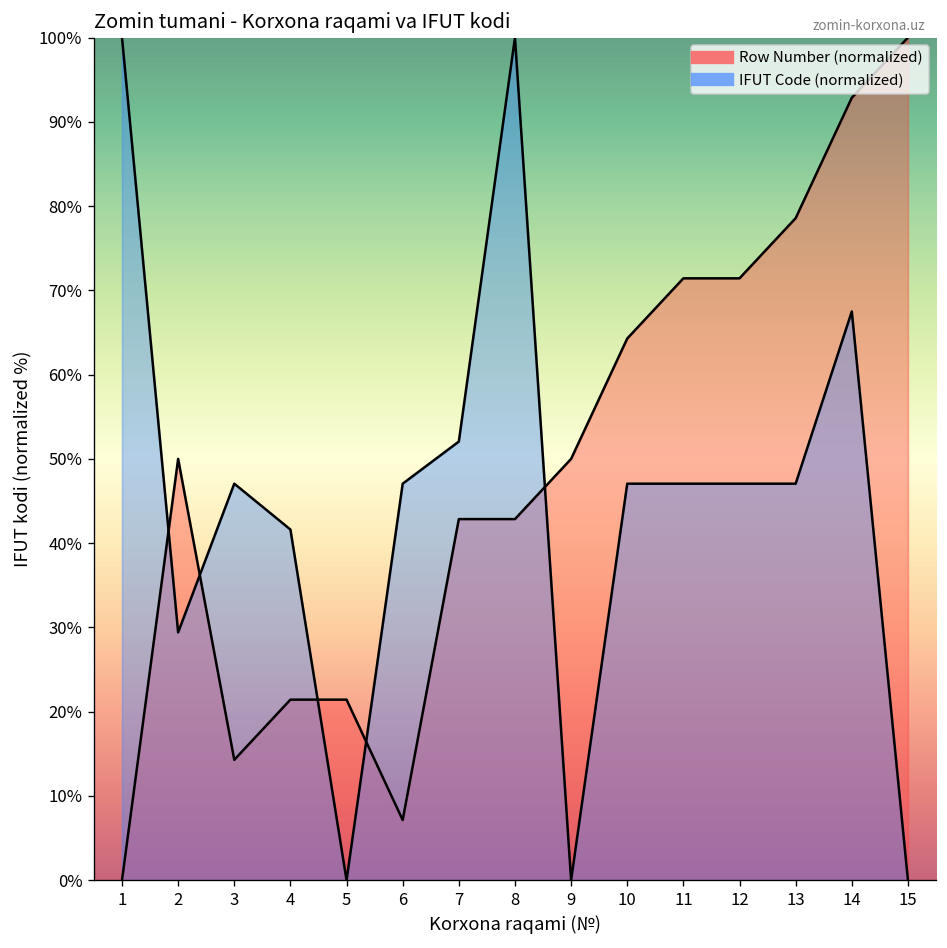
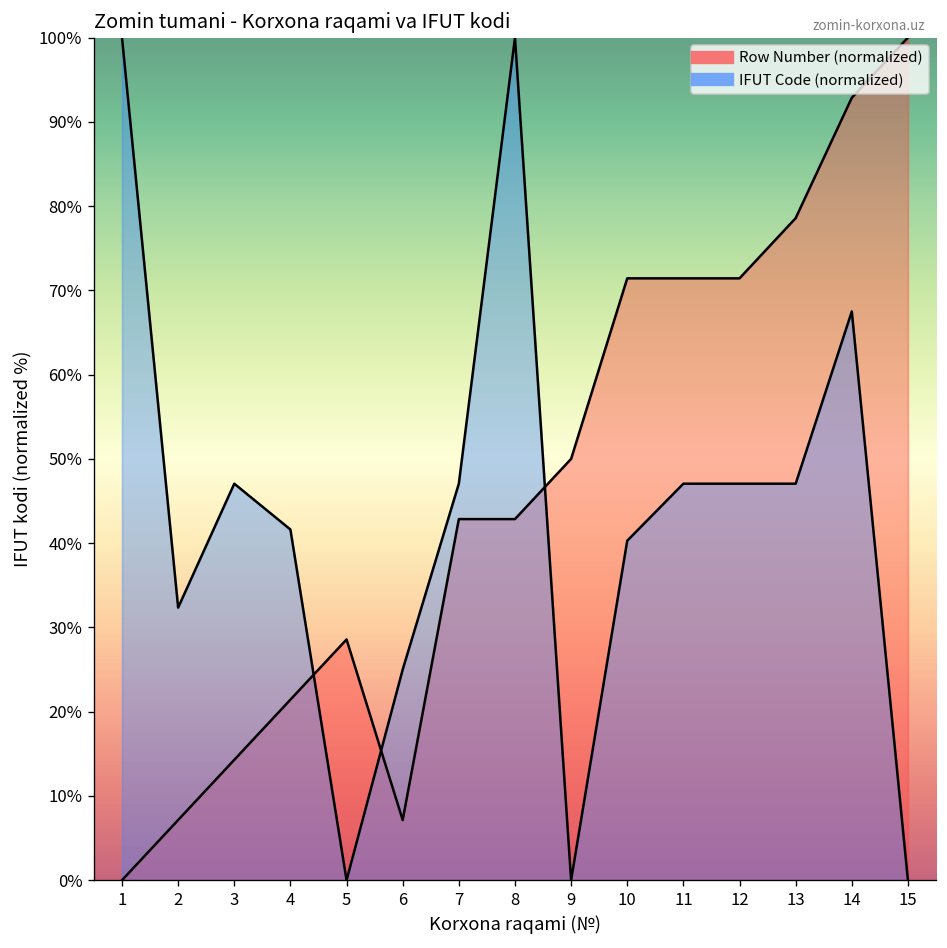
  {
    "Row Number (normalized)": {
      "1": "0%",
-     "2": "50%",
+     "2": "7%",
      "3": "14%",
      "4": "21%",
-     "5": "21%",
+     "5": "29%",
      "6": "7%",
      "7": "43%",
      "8": "43%",
      "9": "50%",
-     "10": "64%",
+     "10": "71%",
      "11": "71%",
      "12": "71%",
      "13": "79%",
      "14": "93%",
      "15": "100%"
    },
    "IFUT Code (normalized)": {
      "1": "100%",
-     "2": "29%",
+     "2": "32%",
      "3": "47%",
      "4": "42%",
      "5": "0%",
-     "6": "47%",
-     "7": "52%",
+     "6": "25%",
+     "7": "47%",
      "8": "100%",
      "9": "0%",
-     "10": "47%",
+     "10": "40%",
      "11": "47%",
      "12": "47%",
      "13": "47%",
      "14": "68%",
      "15": "0%"
    }
  }
